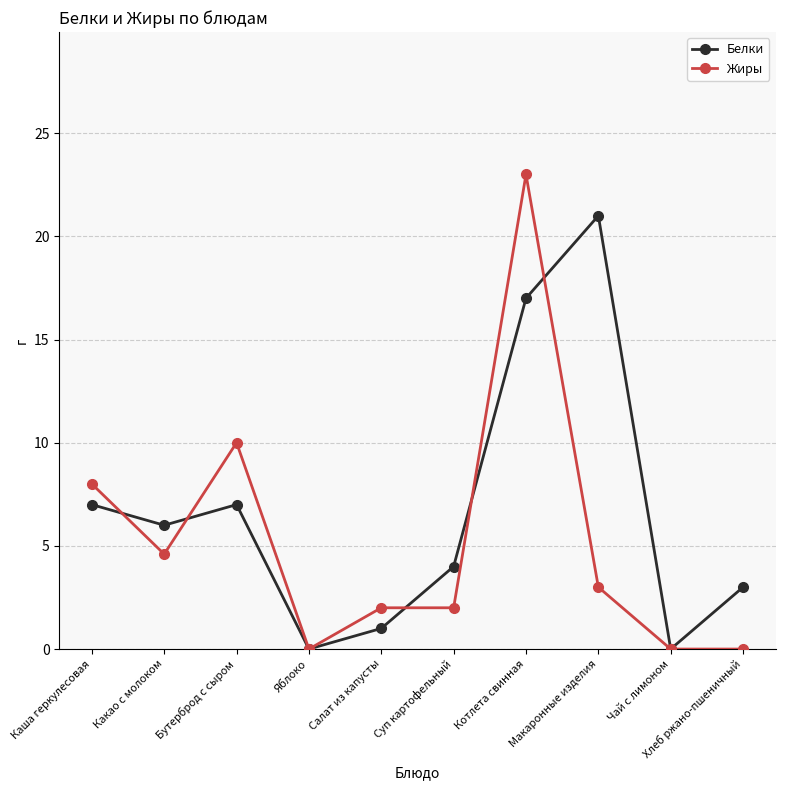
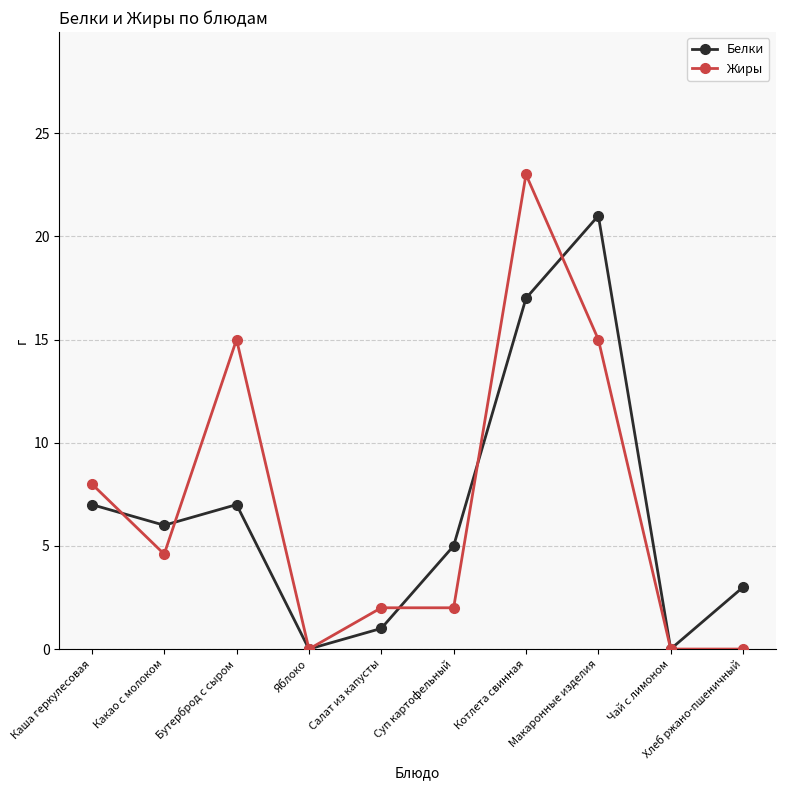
  {
    "Белки": {
      "Каша геркулесовая": 7,
      "Какао с молоком": 6,
      "Бутерброд с сыром": 7,
      "Салат из капусты": 1,
-     "Суп картофельный": 4,
+     "Суп картофельный": 5,
      "Котлета свинная": 17,
      "Макаронные изделия": 21,
      "Хлеб ржано-пшеничный": 3
    },
    "Жиры": {
      "Каша геркулесовая": 8,
      "Какао с молоком": 4.6,
-     "Бутерброд с сыром": 10,
+     "Бутерброд с сыром": 15,
      "Салат из капусты": 2,
      "Суп картофельный": 2,
      "Котлета свинная": 23,
-     "Макаронные изделия": 3,
+     "Макаронные изделия": 15,
      "Хлеб ржано-пшеничный": 0
    }
  }
